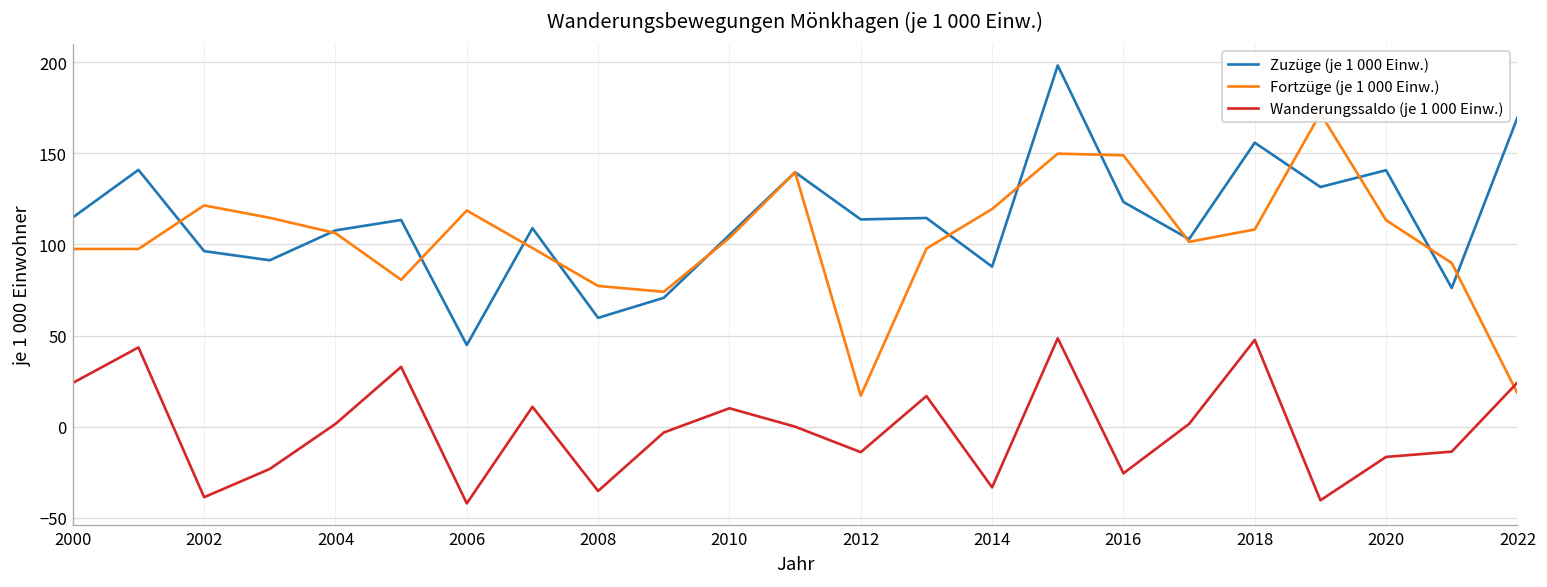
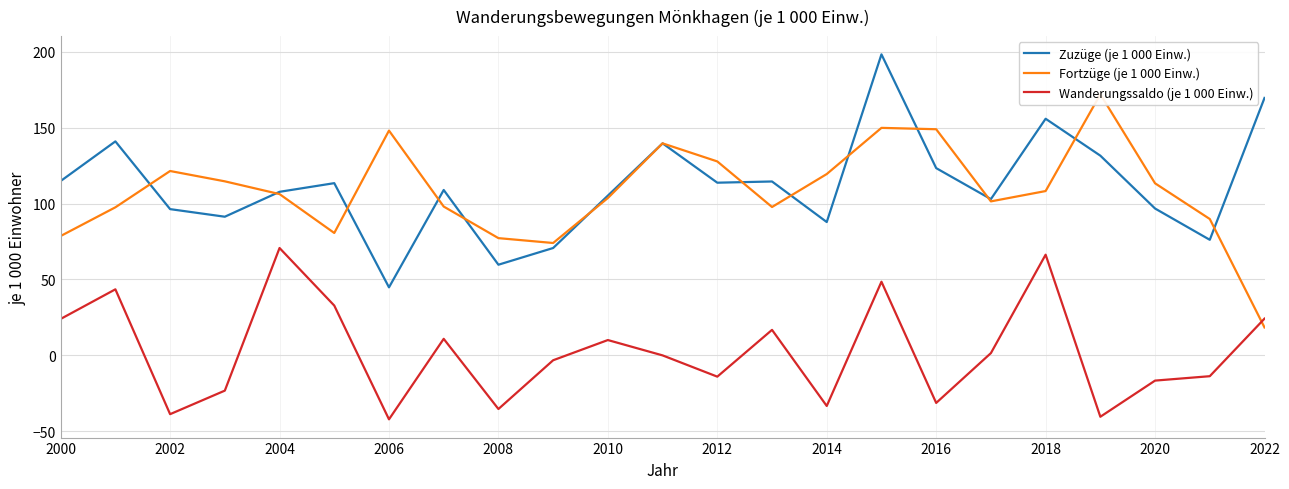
  {
    "Zuzüge (je 1 000 Einw.)": {
      "2000": 115,
      "2002": 96,
      "2006": 45,
      "2008": 60,
      "2012": 114,
      "2014": 88,
      "2016": 123,
      "2018": 156,
-     "2020": 141,
+     "2020": 97,
      "2022": 170
    },
    "Fortzüge (je 1 000 Einw.)": {
-     "2000": 98,
+     "2000": 79,
      "2002": 121,
-     "2006": 119,
+     "2006": 148,
      "2008": 77,
-     "2012": 17,
+     "2012": 128,
      "2014": 119,
      "2016": 149,
      "2018": 108,
      "2020": 113,
      "2022": 18
    },
    "Wanderungssaldo (je 1 000 Einw.)": {
      "2000": 24,
      "2002": -39,
-     "2004": 2,
+     "2004": 71,
      "2006": -42,
      "2008": -35,
      "2010": 10,
      "2012": -14,
      "2014": -33,
-     "2016": -26,
-     "2018": 48,
+     "2016": -31,
+     "2018": 66,
      "2020": -17,
      "2022": 24
    }
  }
